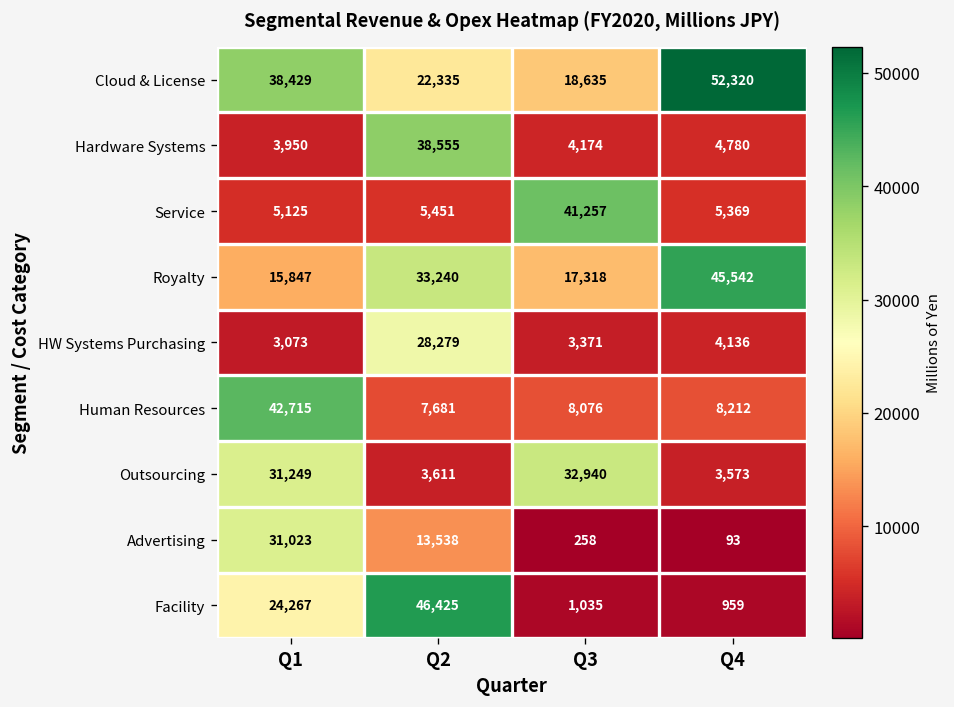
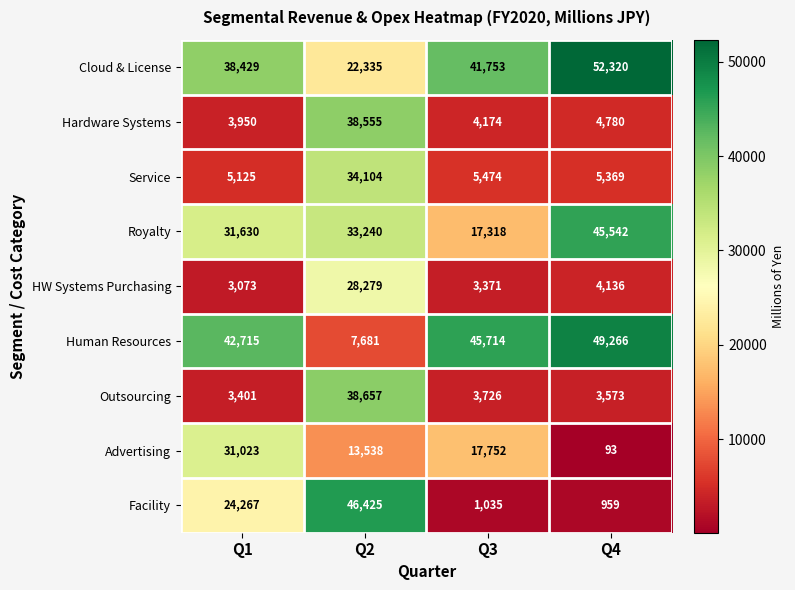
  {
    "Cloud & License": {
      "Q1": "38,429",
      "Q2": "22,335",
-     "Q3": "18,635",
+     "Q3": "41,753",
      "Q4": "52,320"
    },
    "Hardware Systems": {
      "Q1": "3,950",
      "Q2": "38,555",
      "Q3": "4,174",
      "Q4": "4,780"
    },
    "Service": {
      "Q1": "5,125",
-     "Q2": "5,451",
-     "Q3": "41,257",
+     "Q2": "34,104",
+     "Q3": "5,474",
      "Q4": "5,369"
    },
    "Royalty": {
-     "Q1": "15,847",
+     "Q1": "31,630",
      "Q2": "33,240",
      "Q3": "17,318",
      "Q4": "45,542"
    },
    "HW Systems Purchasing": {
      "Q1": "3,073",
      "Q2": "28,279",
      "Q3": "3,371",
      "Q4": "4,136"
    },
    "Human Resources": {
      "Q1": "42,715",
      "Q2": "7,681",
-     "Q3": "8,076",
-     "Q4": "8,212"
+     "Q3": "45,714",
+     "Q4": "49,266"
    },
    "Outsourcing": {
-     "Q1": "31,249",
-     "Q2": "3,611",
-     "Q3": "32,940",
+     "Q1": "3,401",
+     "Q2": "38,657",
+     "Q3": "3,726",
      "Q4": "3,573"
    },
    "Advertising": {
      "Q1": "31,023",
      "Q2": "13,538",
-     "Q3": "258",
+     "Q3": "17,752",
      "Q4": "93"
    },
    "Facility": {
      "Q1": "24,267",
      "Q2": "46,425",
      "Q3": "1,035",
      "Q4": "959"
    }
  }
